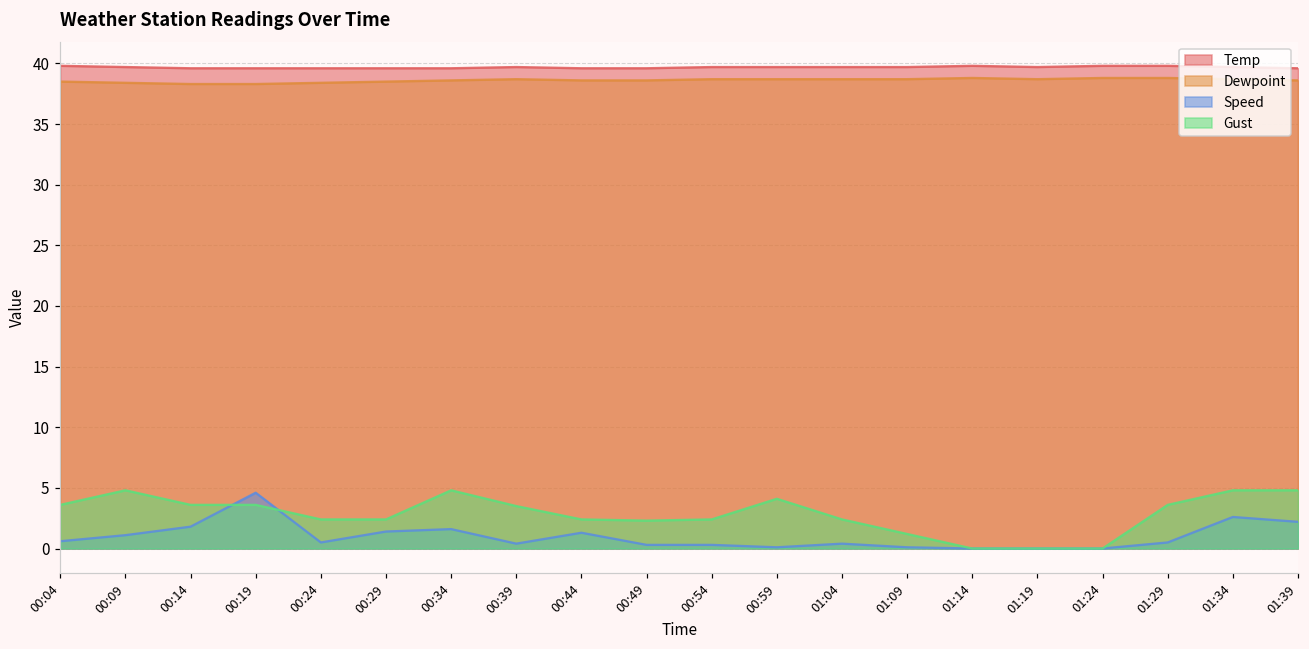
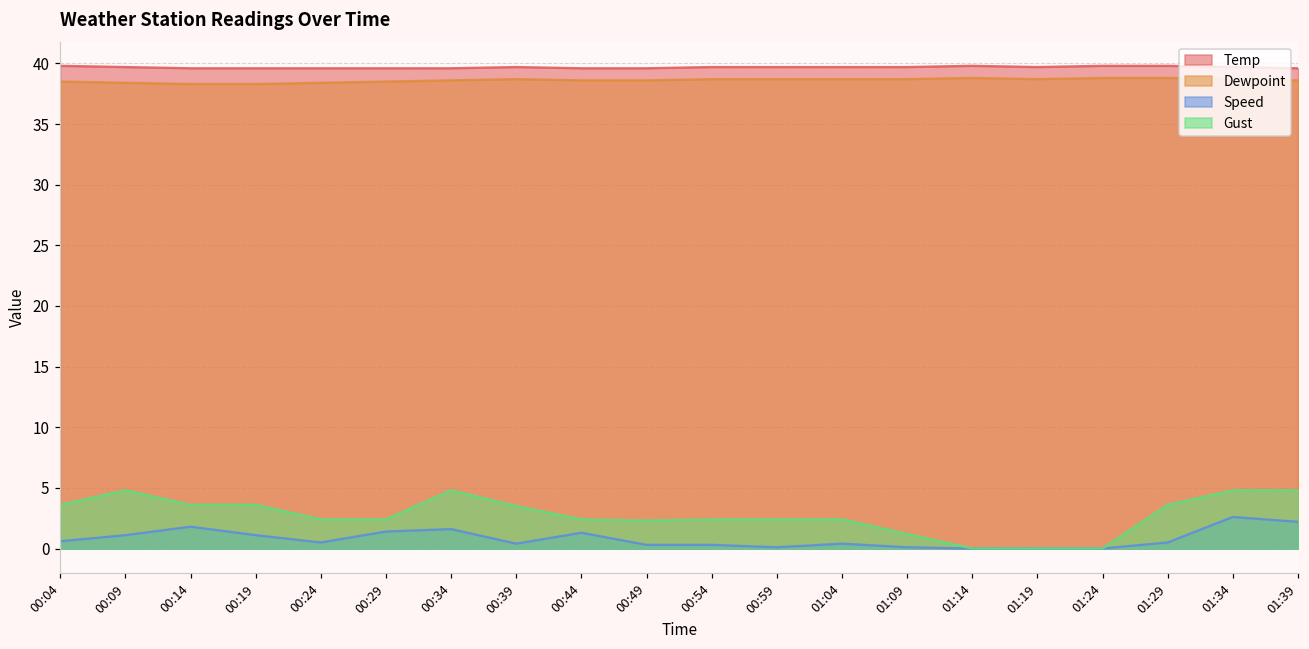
  {
    "Speed": {
      "00:04": 0.6,
      "00:09": 1.1,
      "00:14": 1.8,
-     "00:19": 4.6,
+     "00:19": 1.1,
      "00:24": 0.5,
      "00:29": 1.4,
      "00:34": 1.6,
      "00:39": 0.4,
      "00:44": 1.3,
      "00:49": 0.3,
      "00:54": 0.3,
      "00:59": 0.1,
      "01:04": 0.4,
      "01:09": 0.1,
      "01:29": 0.5,
      "01:34": 2.6,
      "01:39": 2.2
    },
    "Gust": {
      "00:04": 3.6,
      "00:09": 4.8,
      "00:14": 3.6,
      "00:19": 3.6,
      "00:24": 2.4,
      "00:29": 2.4,
      "00:34": 4.8,
      "00:39": 3.5,
      "00:44": 2.4,
      "00:49": 2.3,
      "00:54": 2.4,
-     "00:59": 4.1,
+     "00:59": 2.4,
      "01:04": 2.4,
      "01:09": 1.2,
      "01:29": 3.6,
      "01:34": 4.8,
      "01:39": 4.8
    }
  }
